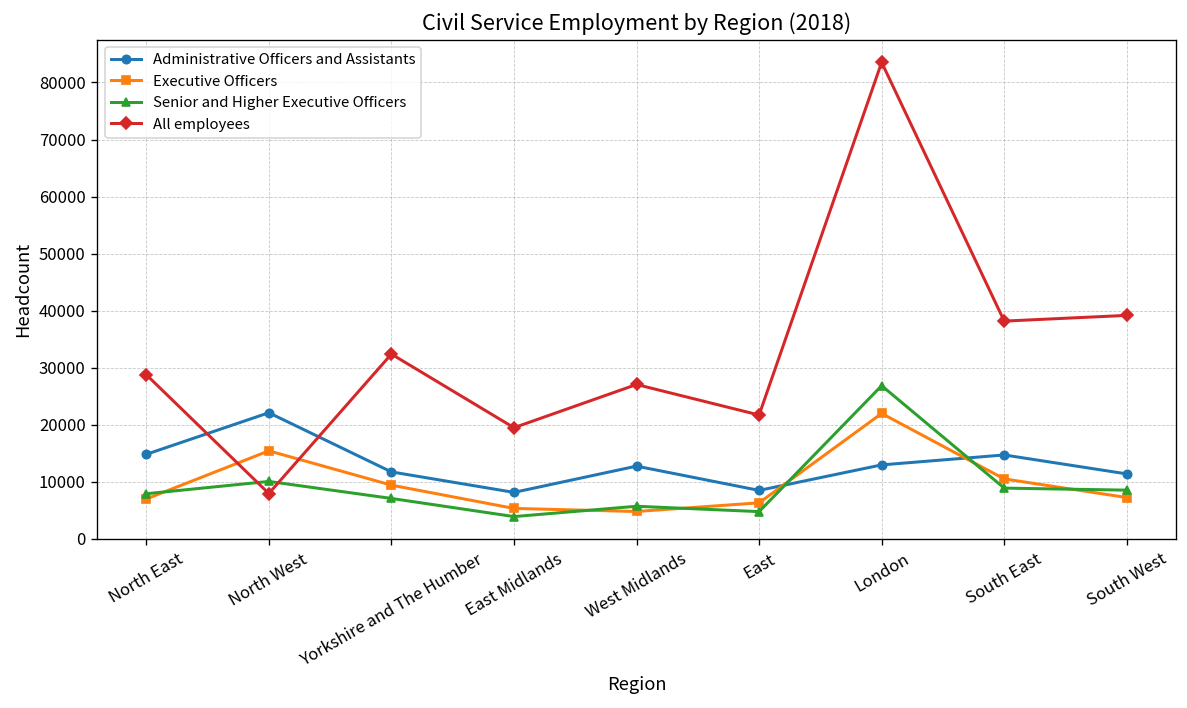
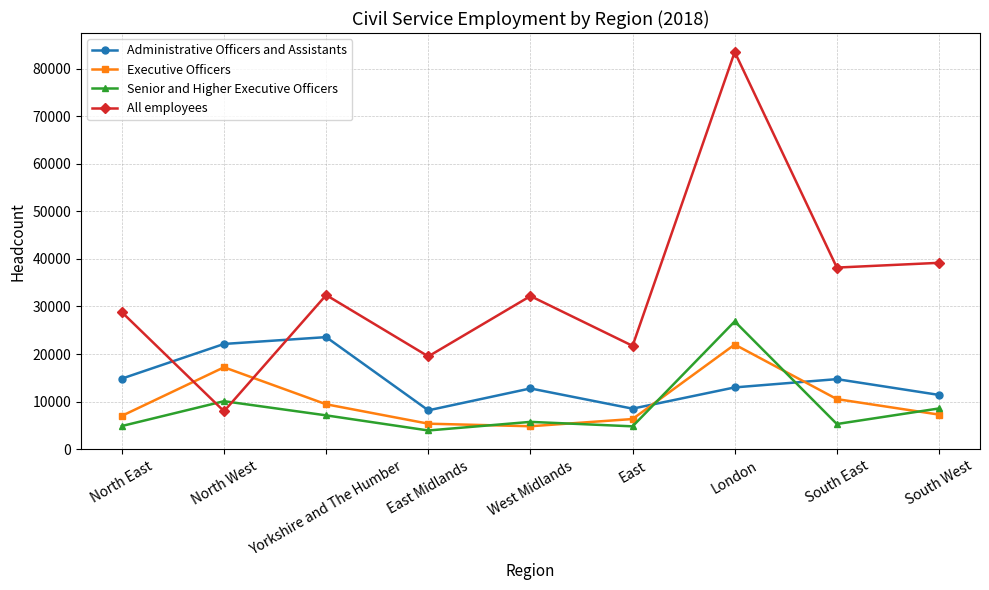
  {
    "Administrative Officers and Assistants": {
      "North East": 15000,
      "North West": 22000,
-     "Yorkshire and The Humber": 12000,
+     "Yorkshire and The Humber": 24000,
      "East Midlands": 8000,
      "West Midlands": 13000,
      "East": 9000,
      "London": 13000,
      "South East": 15000,
      "South West": 11000
    },
    "Executive Officers": {
      "North East": 7000,
-     "North West": 15000,
+     "North West": 17000,
      "Yorkshire and The Humber": 9000,
      "East Midlands": 5000,
      "West Midlands": 5000,
      "East": 6000,
      "London": 22000,
      "South East": 11000,
      "South West": 7000
    },
    "Senior and Higher Executive Officers": {
-     "North East": 8000,
+     "North East": 5000,
      "North West": 10000,
      "Yorkshire and The Humber": 7000,
      "East Midlands": 4000,
      "West Midlands": 6000,
      "East": 5000,
      "London": 27000,
-     "South East": 9000,
+     "South East": 5000,
      "South West": 9000
    },
    "All employees": {
      "North East": 29000,
      "North West": 8000,
      "Yorkshire and The Humber": 32000,
      "East Midlands": 20000,
-     "West Midlands": 27000,
+     "West Midlands": 32000,
      "East": 22000,
      "London": 84000,
      "South East": 38000,
      "South West": 39000
    }
  }
